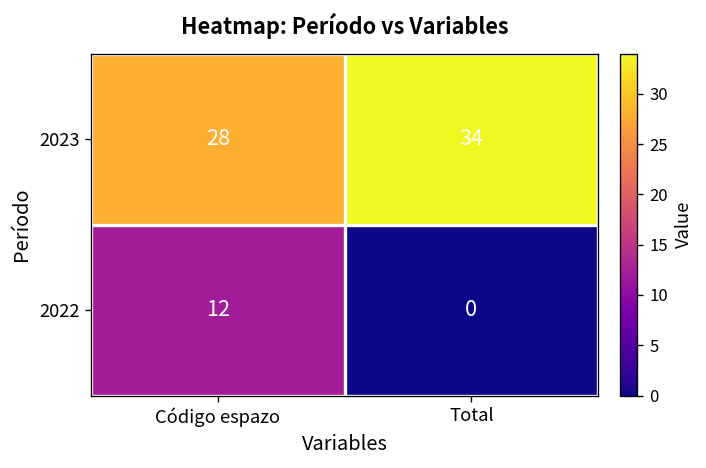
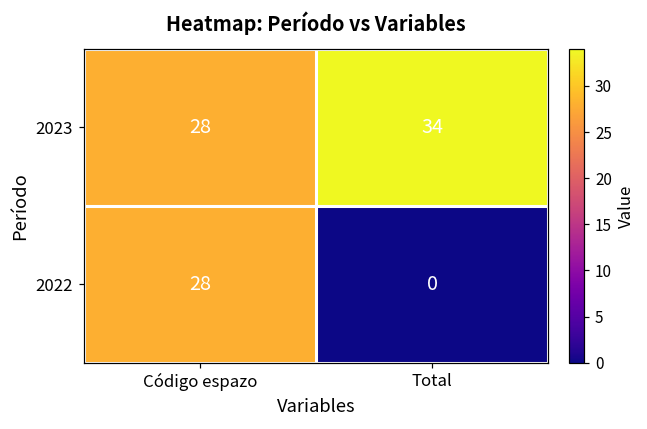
  {
    "2023": {
      "Código espazo": 28,
      "Total": 34
    },
    "2022": {
-     "Código espazo": 12,
+     "Código espazo": 28,
      "Total": 0
    }
  }
